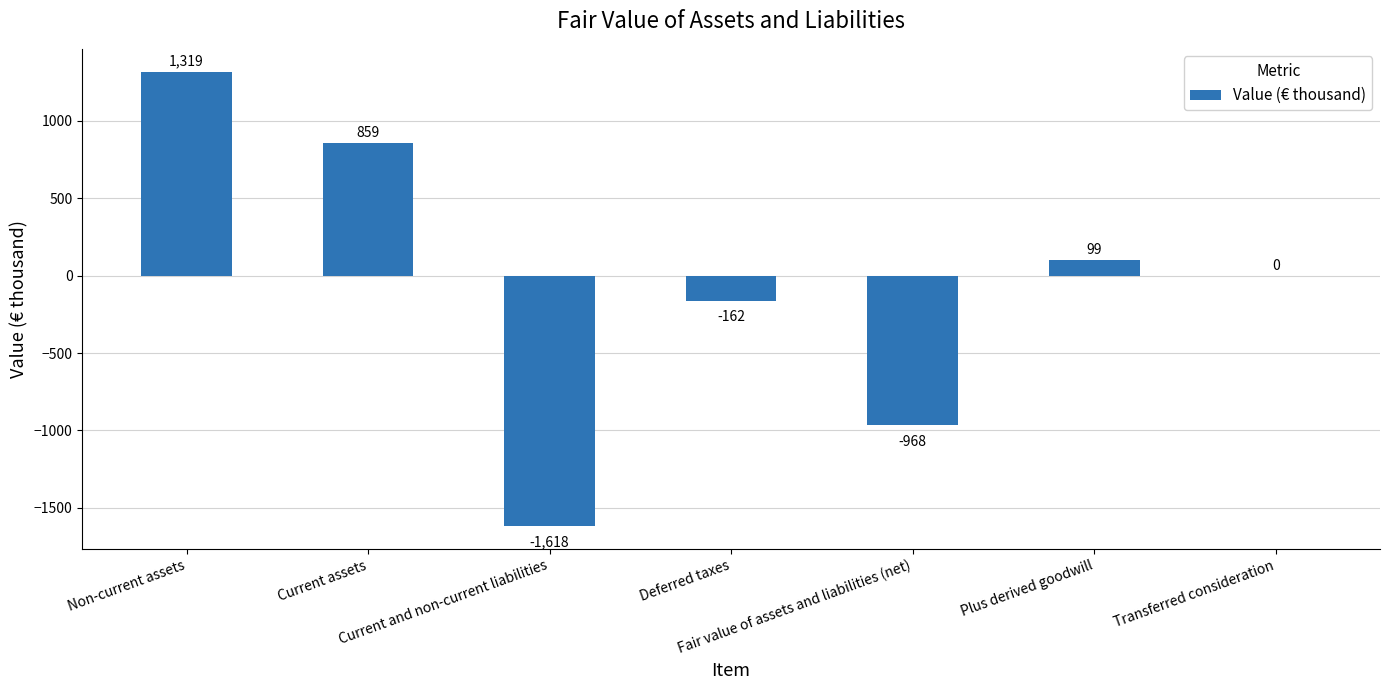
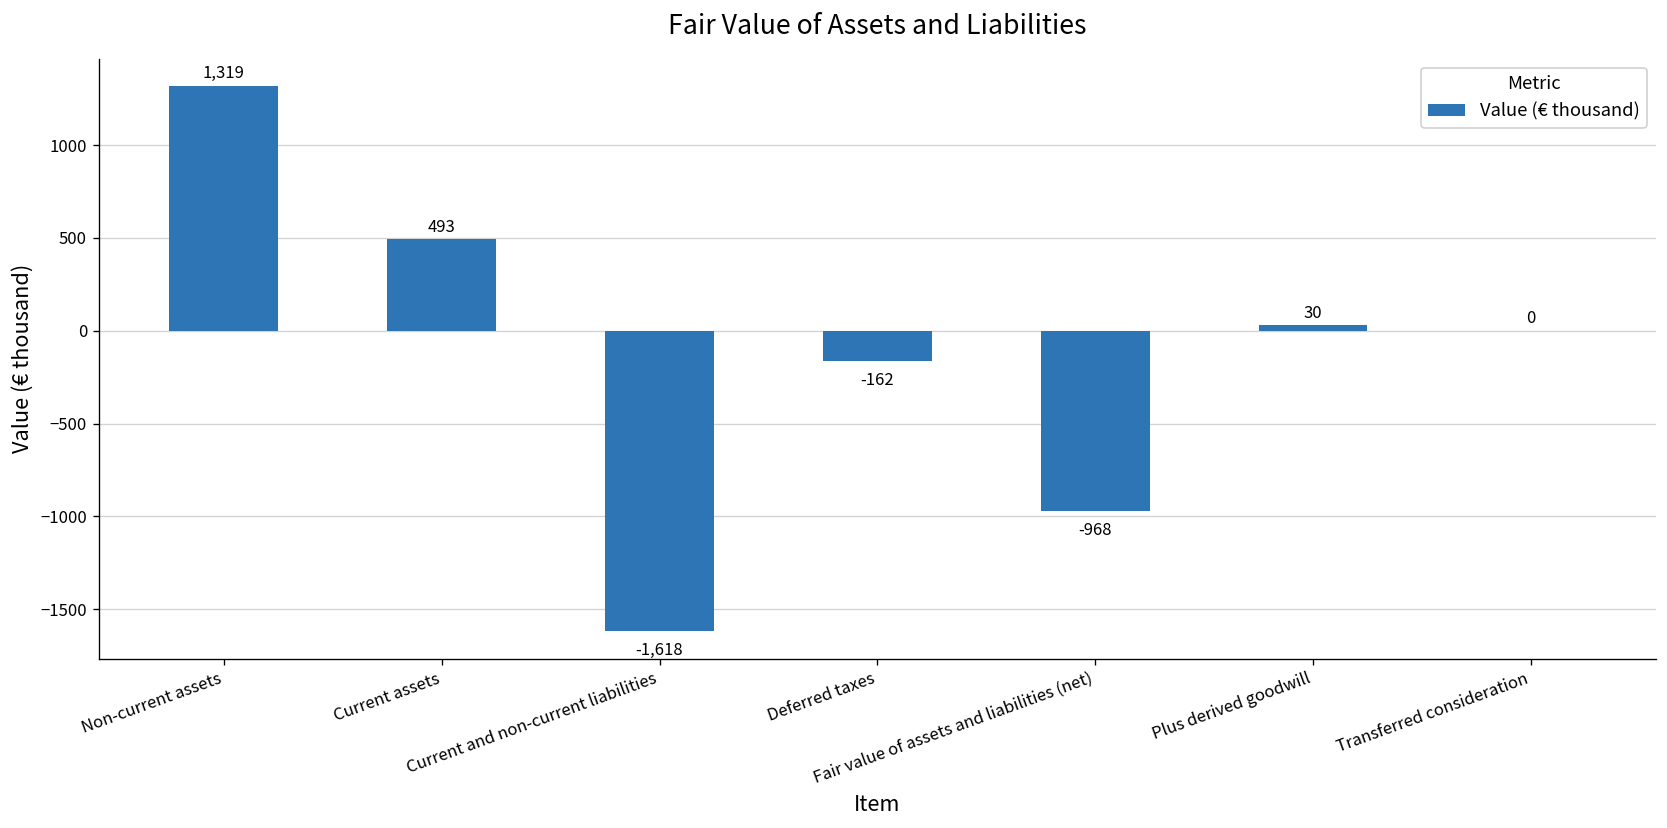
  {
    "Non-current assets": "1,319",
-   "Current assets": "859",
+   "Current assets": "493",
    "Current and non-current liabilities": "-1,618",
    "Deferred taxes": "-162",
    "Fair value of assets and liabilities (net)": "-968",
-   "Plus derived goodwill": "99",
+   "Plus derived goodwill": "30",
    "Transferred consideration": "0"
  }
